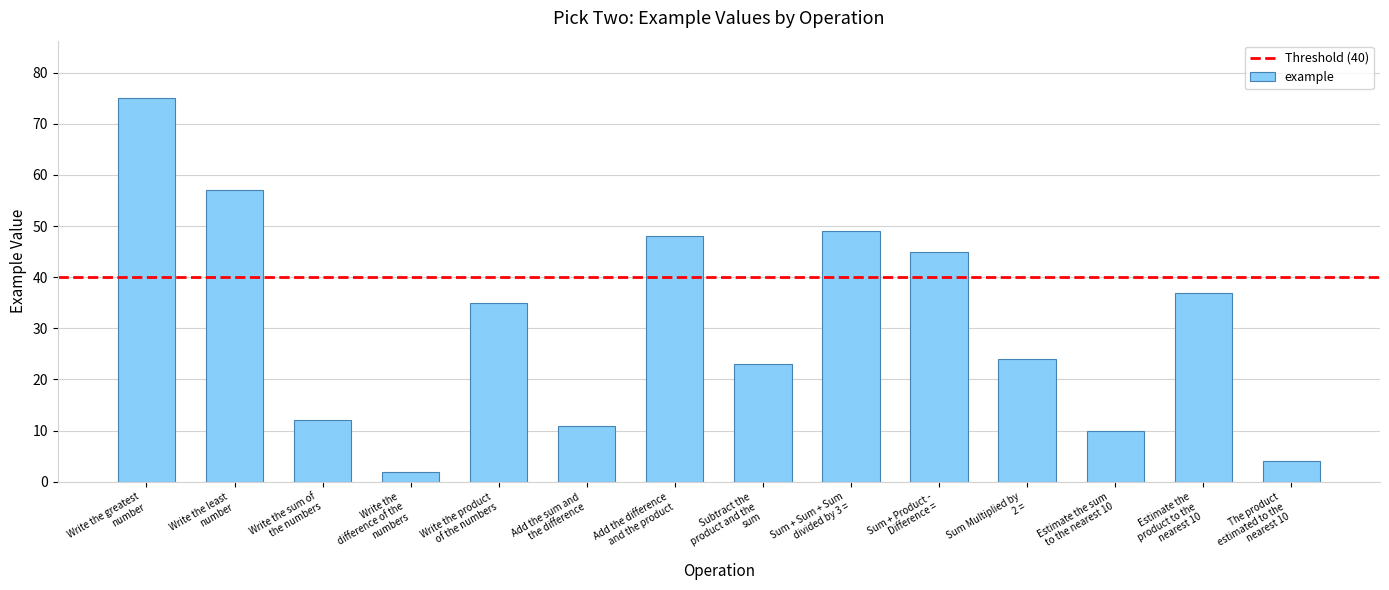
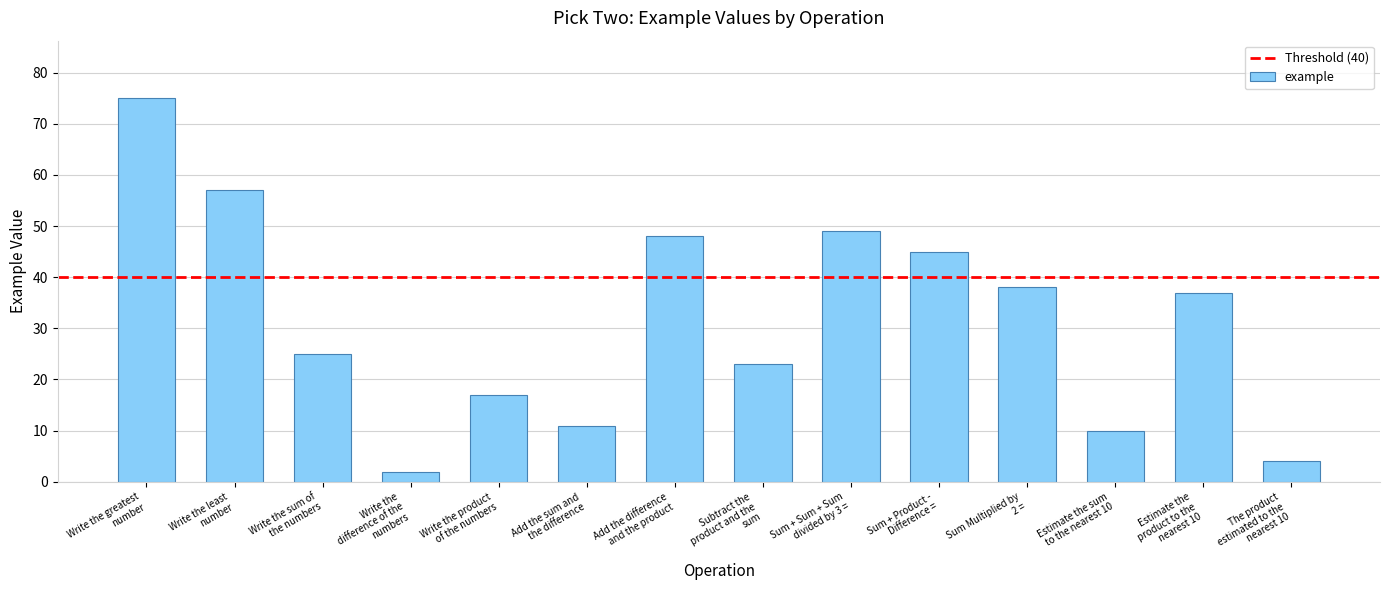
  {
    "Write the greatest number": 75,
    "Write the least number": 57,
-   "Write the sum of the numbers": 12,
+   "Write the sum of the numbers": 25,
    "Write the difference of the numbers": 2,
-   "Write the product of the numbers": 35,
+   "Write the product of the numbers": 17,
    "Add the sum and the difference": 11,
    "Add the difference and the product": 48,
    "Subtract the product and the sum": 23,
    "Sum + Sum + Sum divided by 3 =": 49,
    "Sum + Product - Difference =": 45,
-   "Sum Multiplied by 2 =": 24,
+   "Sum Multiplied by 2 =": 38,
    "Estimate the sum to the nearest 10": 10,
    "Estimate the product to the nearest 10": 37,
    "The product estimated to the nearest 10": 4
  }
